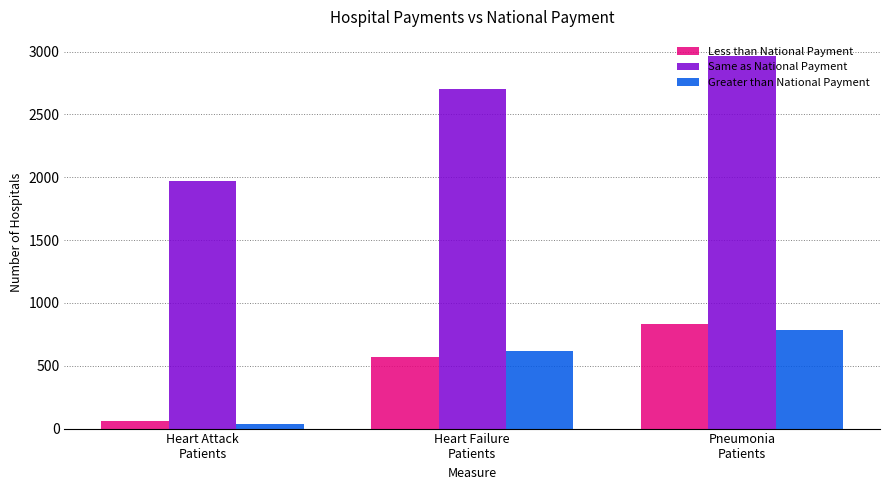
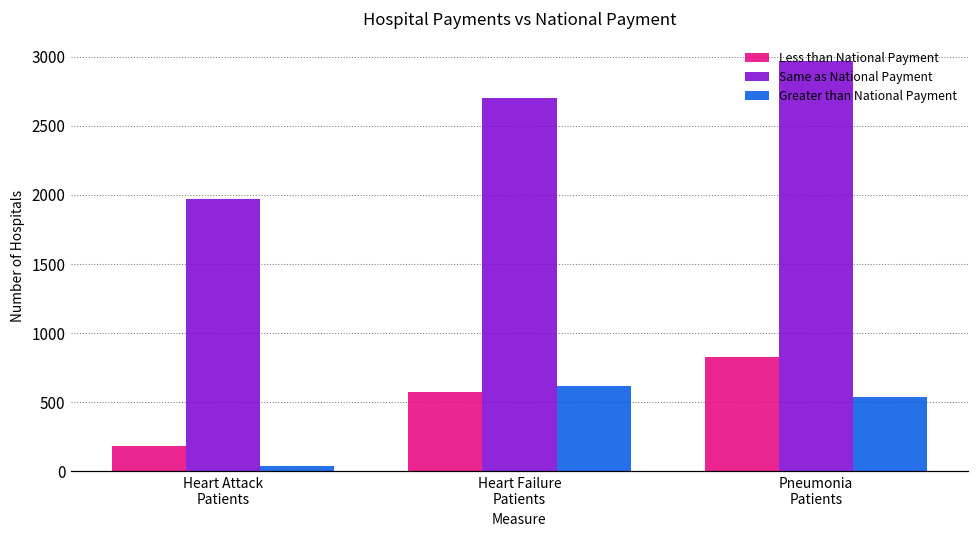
  {
    "Less than National Payment": {
-     "Heart Attack Patients": 60,
+     "Heart Attack Patients": 180,
      "Heart Failure Patients": 570,
      "Pneumonia Patients": 830
    },
    "Same as National Payment": {
      "Heart Attack Patients": 1970,
      "Heart Failure Patients": 2700,
      "Pneumonia Patients": 2970
    },
    "Greater than National Payment": {
      "Heart Attack Patients": 40,
      "Heart Failure Patients": 620,
-     "Pneumonia Patients": 780
+     "Pneumonia Patients": 540
    }
  }
